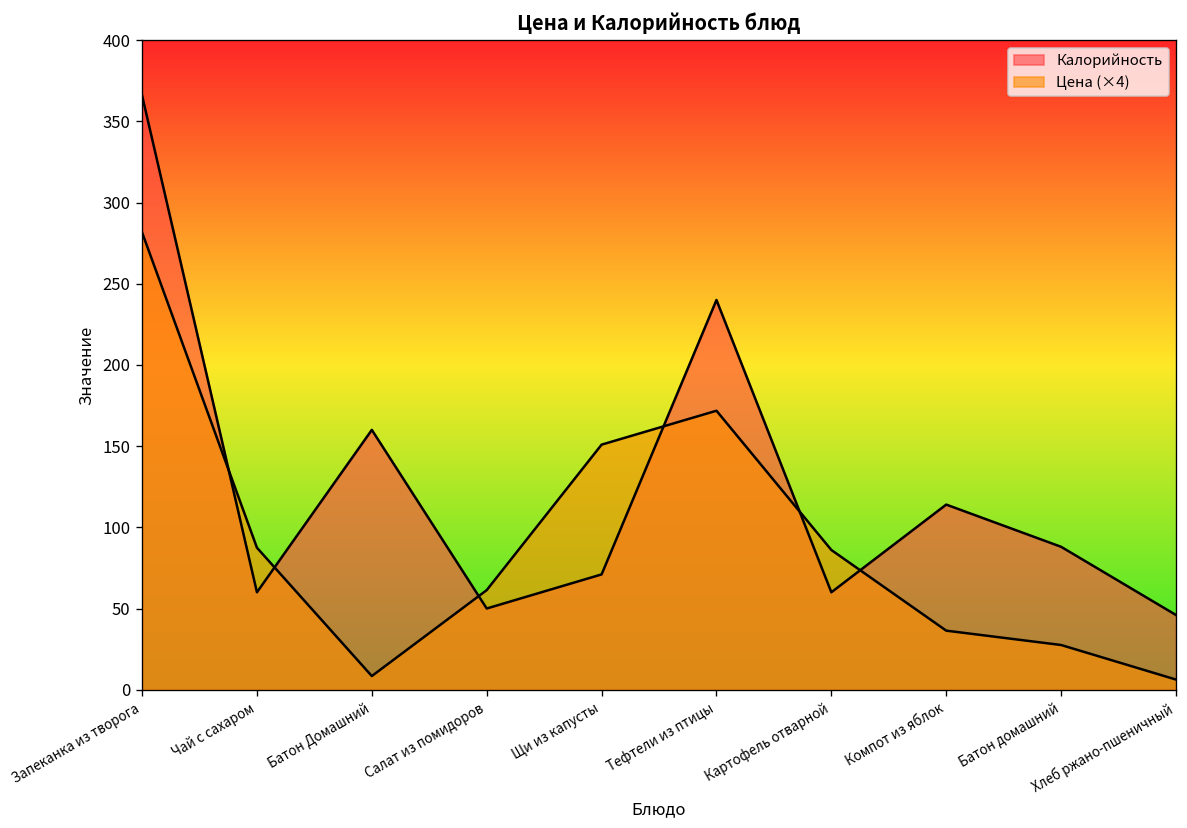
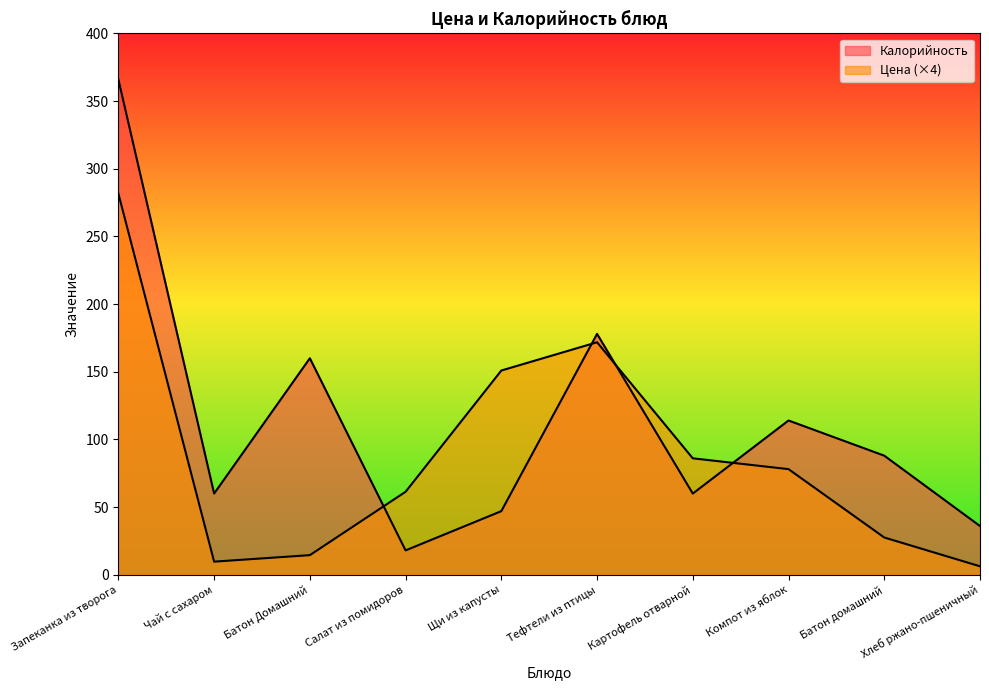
  {
    "Калорийность": {
      "Запеканка из творога": 366,
      "Чай с сахаром": 60,
      "Батон Домашний": 160,
-     "Салат из помидоров": 50,
-     "Щи из капусты": 71,
-     "Тефтели из птицы": 240,
+     "Салат из помидоров": 18,
+     "Щи из капусты": 47,
+     "Тефтели из птицы": 178,
      "Картофель отварной": 60,
      "Компот из яблок": 114,
      "Батон домашний": 88,
-     "Хлеб ржано-пшеничный": 46
+     "Хлеб ржано-пшеничный": 36
    },
    "Цена (×4)": {
      "Запеканка из творога": 282,
-     "Чай с сахаром": 87,
-     "Батон Домашний": 8,
+     "Чай с сахаром": 10,
+     "Батон Домашний": 14,
      "Салат из помидоров": 61,
      "Щи из капусты": 151,
      "Тефтели из птицы": 172,
      "Картофель отварной": 86,
-     "Компот из яблок": 36,
+     "Компот из яблок": 78,
      "Батон домашний": 28,
      "Хлеб ржано-пшеничный": 6
    }
  }
